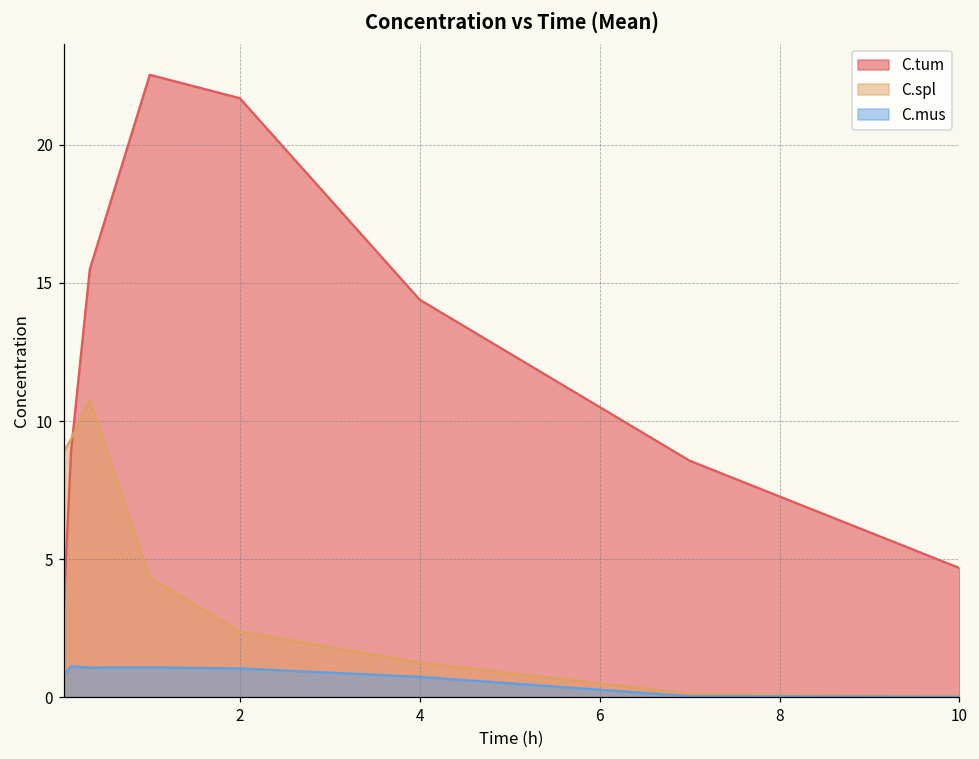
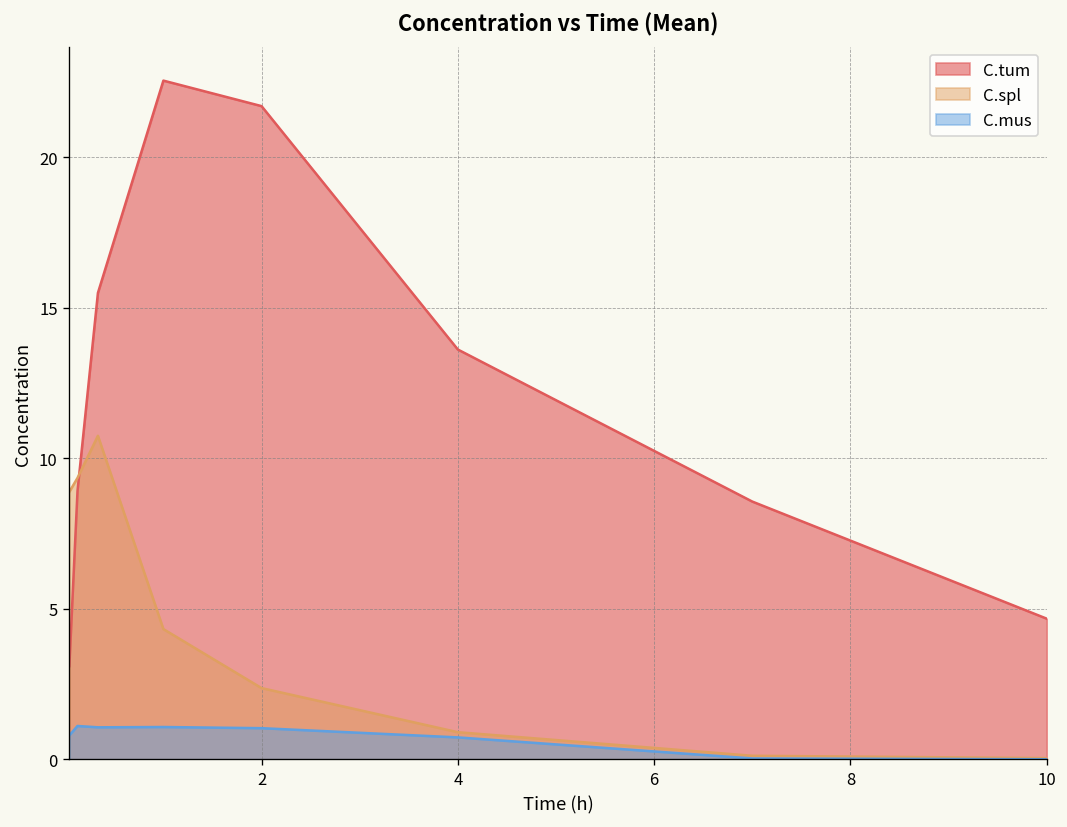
  {
    "C.tum": {
      "2": 21.7,
-     "4": 14.4,
+     "4": 13.6,
      "10": 4.7
    },
    "C.spl": {
      "2": 2.4,
-     "4": 1.3
+     "4": 0.9
    },
    "C.mus": {
      "2": 1.0,
      "4": 0.7
    }
  }
